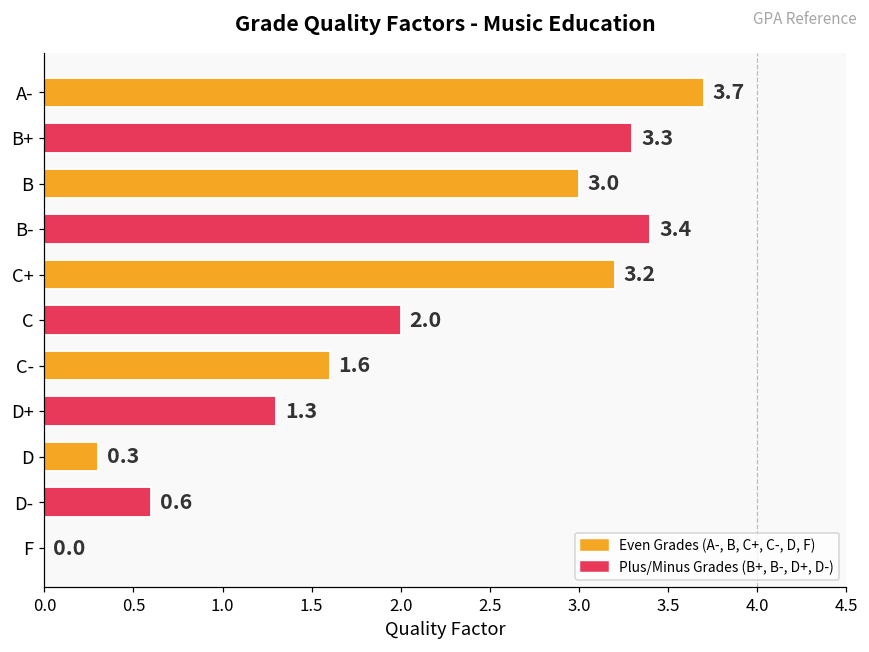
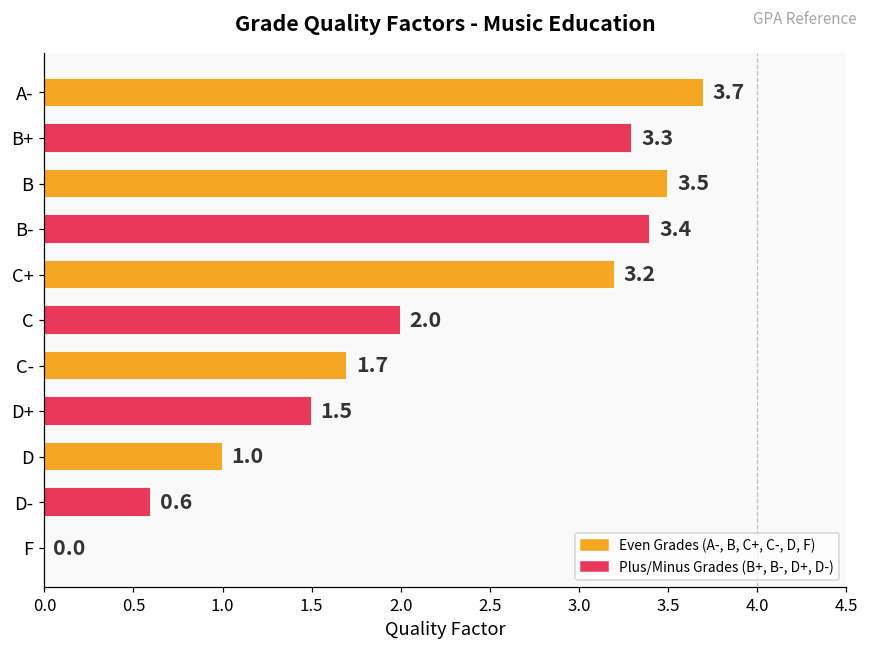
  {
    "A-": 3.7,
    "B+": 3.3,
-   "B": 3.0,
+   "B": 3.5,
    "B-": 3.4,
    "C+": 3.2,
    "C": 2.0,
-   "C-": 1.6,
-   "D+": 1.3,
-   "D": 0.3,
+   "C-": 1.7,
+   "D+": 1.5,
+   "D": 1.0,
    "D-": 0.6,
    "F": 0.0
  }
